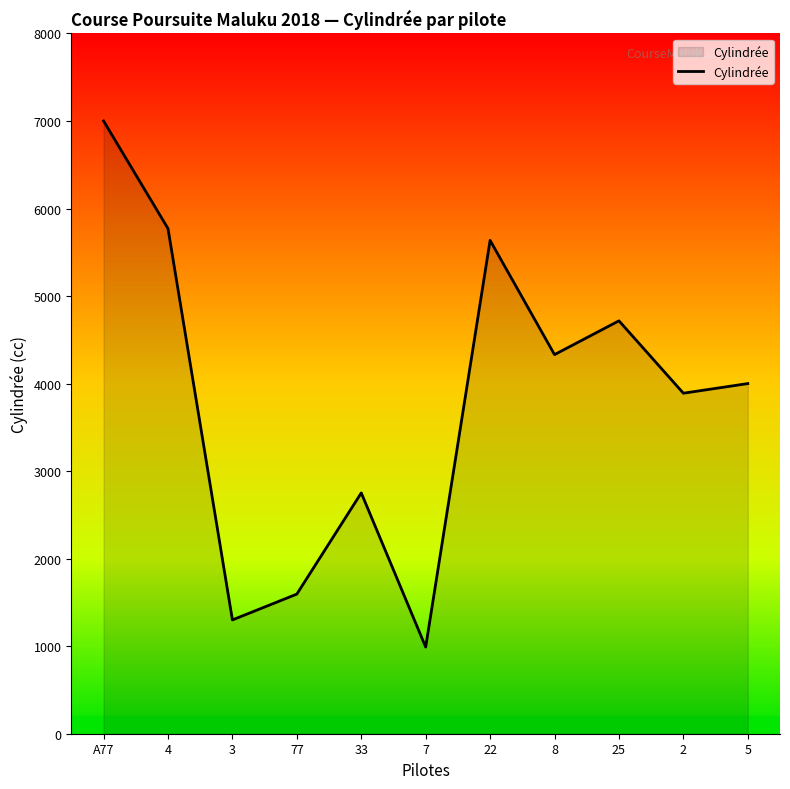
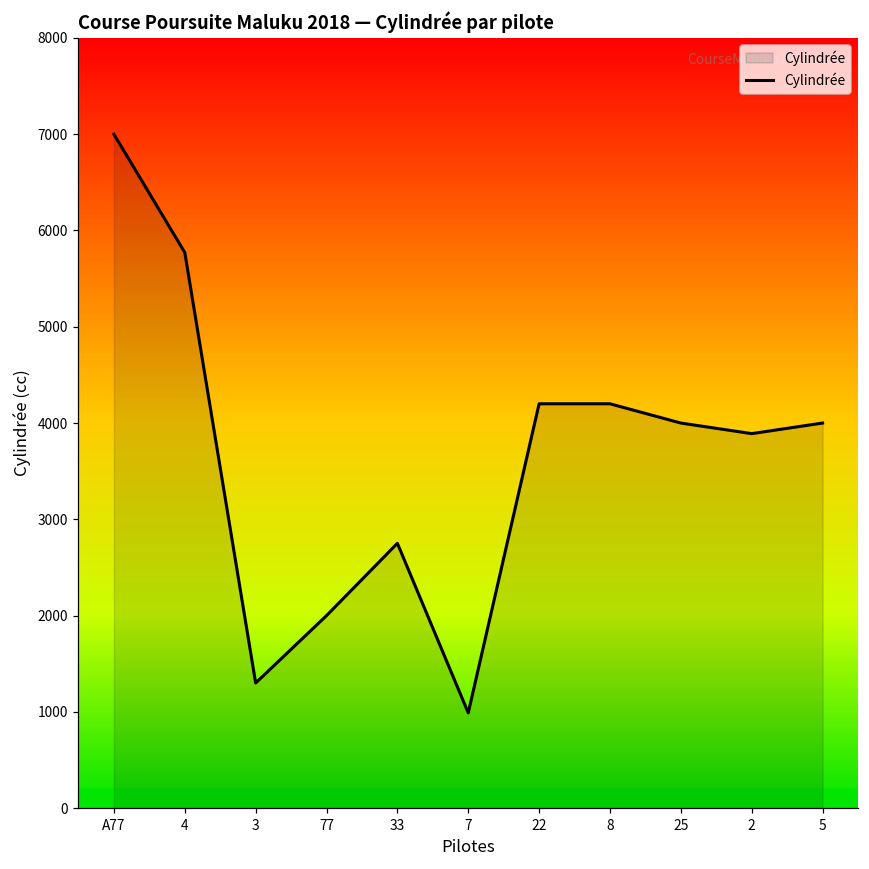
  {
    "A77": 7000,
    "4": 5800,
    "3": 1300,
-   "77": 1600,
+   "77": 2000,
    "33": 2800,
    "7": 1000,
-   "22": 5600,
-   "8": 4300,
-   "25": 4700,
+   "22": 4200,
+   "8": 4200,
+   "25": 4000,
    "2": 3900,
    "5": 4000
  }
